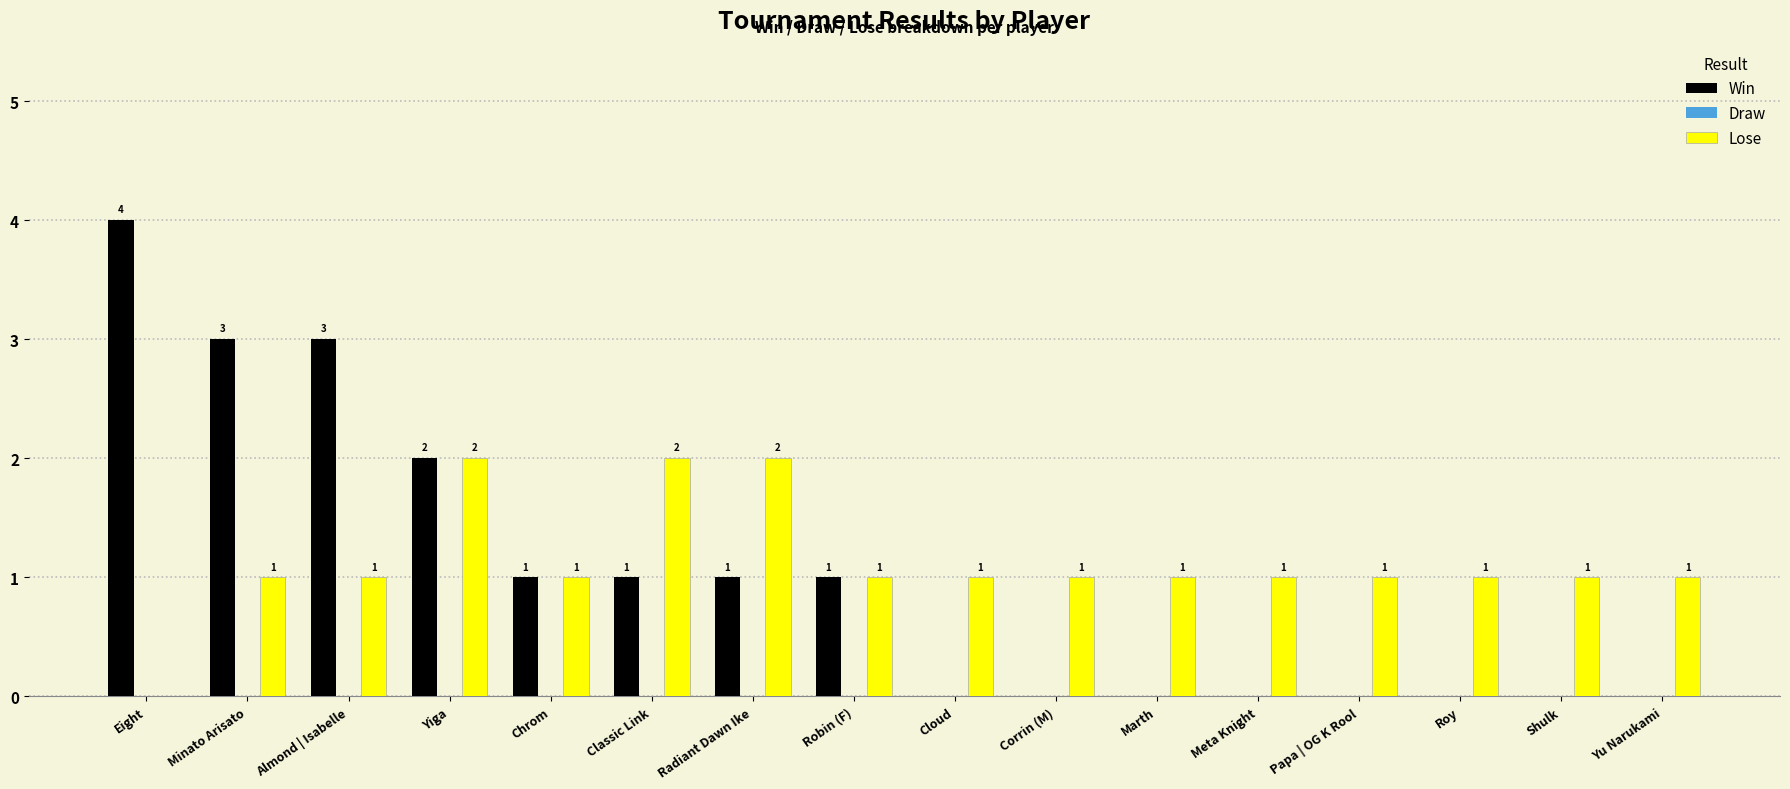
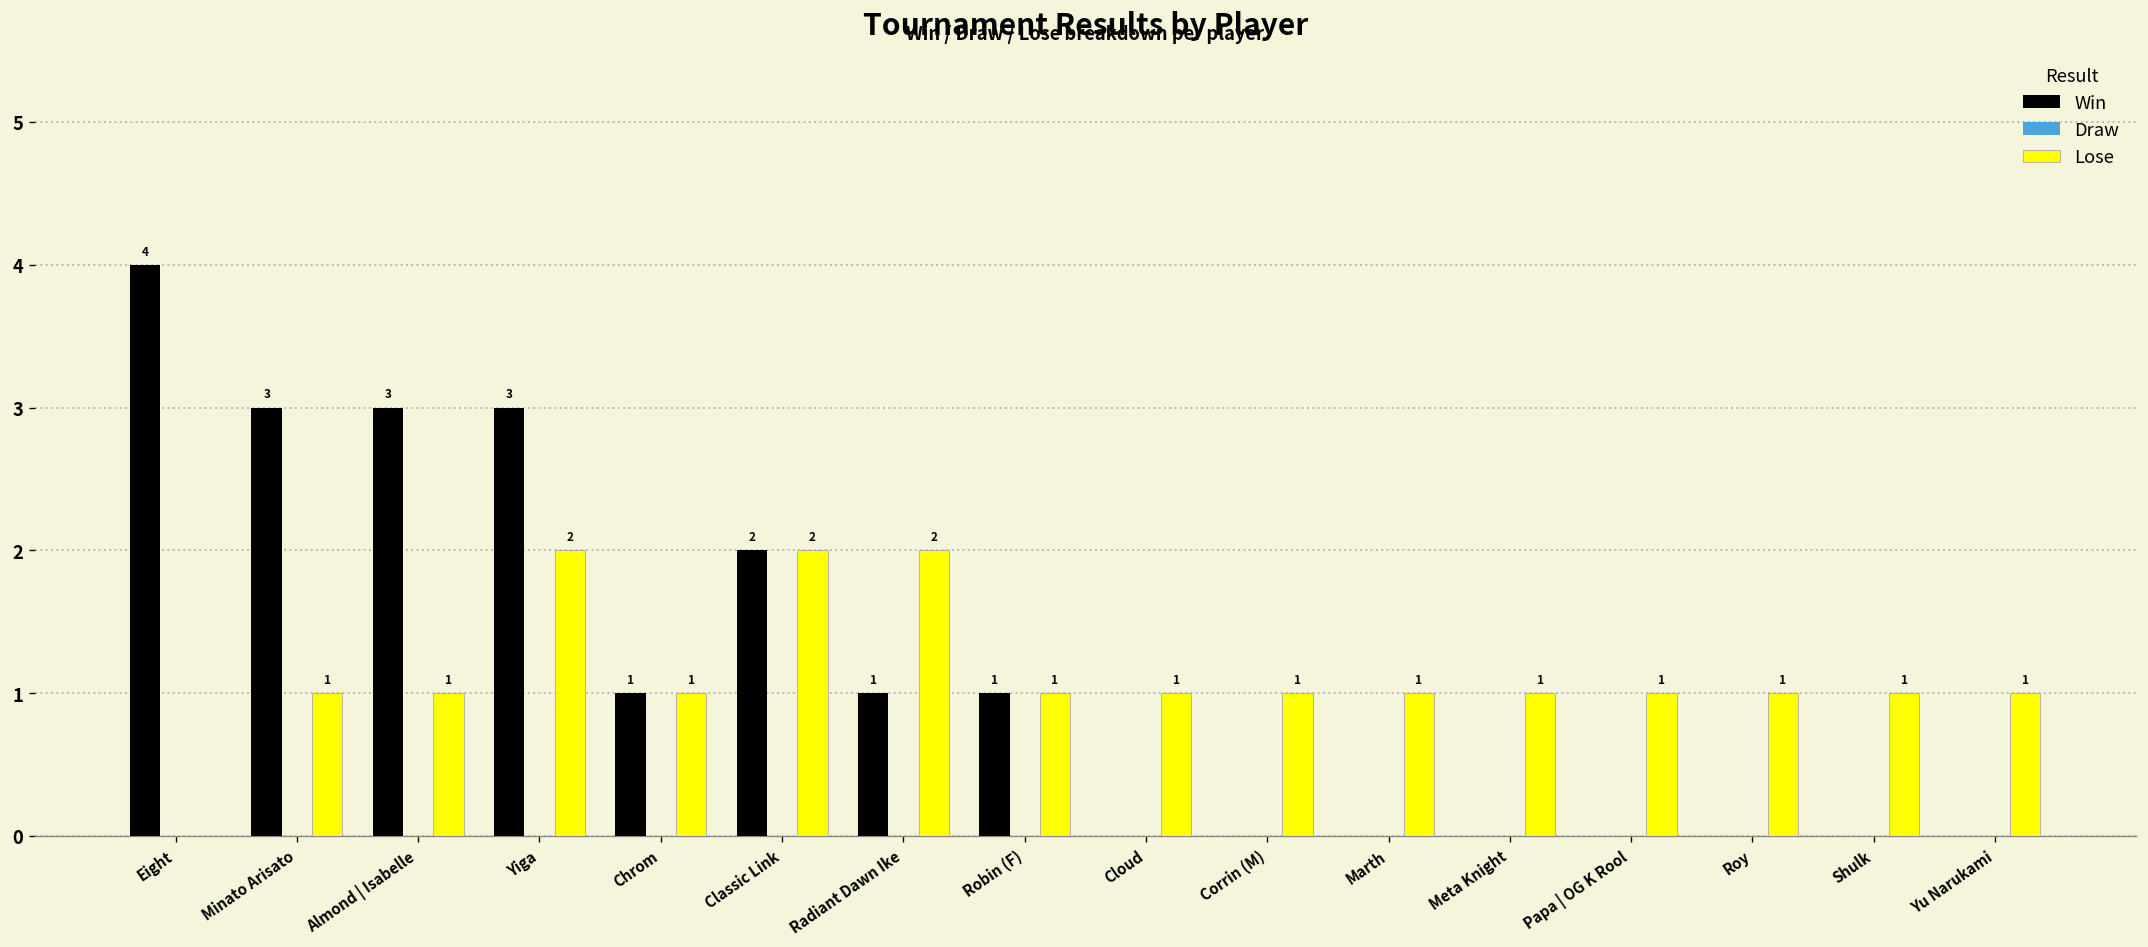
  {
    "Win": {
      "Eight": 4,
      "Minato Arisato": 3,
      "Almond | Isabelle": 3,
-     "Yiga": 2,
+     "Yiga": 3,
      "Chrom": 1,
-     "Classic Link": 1,
+     "Classic Link": 2,
      "Radiant Dawn Ike": 1,
      "Robin (F)": 1
    },
    "Draw": {
      "Eight": 0.00,
      "Minato Arisato": 0.00,
      "Almond | Isabelle": 0.00,
      "Yiga": 0.00,
      "Chrom": 0.00,
      "Classic Link": 0.00,
      "Radiant Dawn Ike": 0.00,
      "Robin (F)": 0.00,
      "Cloud": 0.00,
      "Corrin (M)": 0.00,
      "Marth": 0.00,
      "Meta Knight": 0.00,
      "Papa | OG K Rool": 0.00,
      "Roy": 0.00,
      "Shulk": 0.00,
      "Yu Narukami": 0.00
    },
    "Lose": {
      "Minato Arisato": 1,
      "Almond | Isabelle": 1,
      "Yiga": 2,
      "Chrom": 1,
      "Classic Link": 2,
      "Radiant Dawn Ike": 2,
      "Robin (F)": 1,
      "Cloud": 1,
      "Corrin (M)": 1,
      "Marth": 1,
      "Meta Knight": 1,
      "Papa | OG K Rool": 1,
      "Roy": 1,
      "Shulk": 1,
      "Yu Narukami": 1
    }
  }
